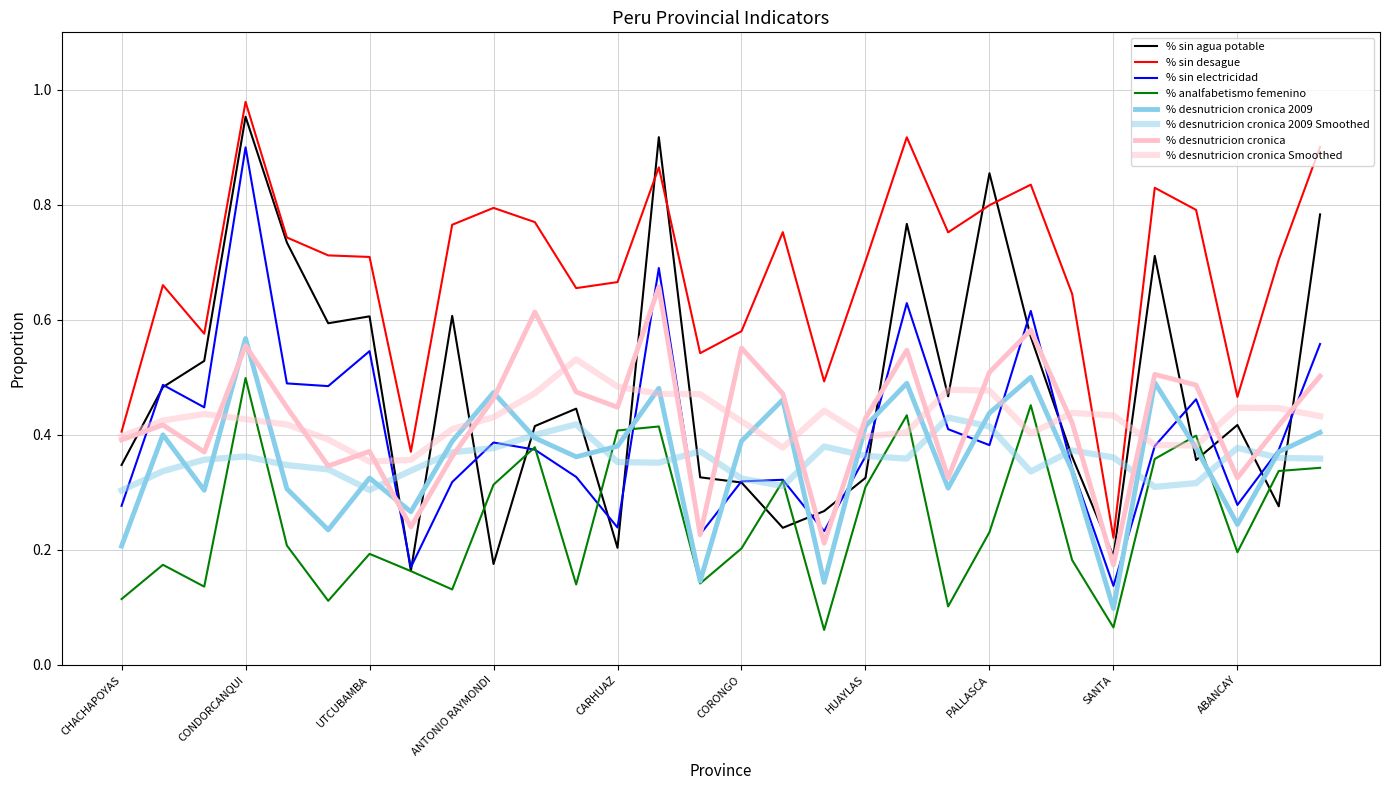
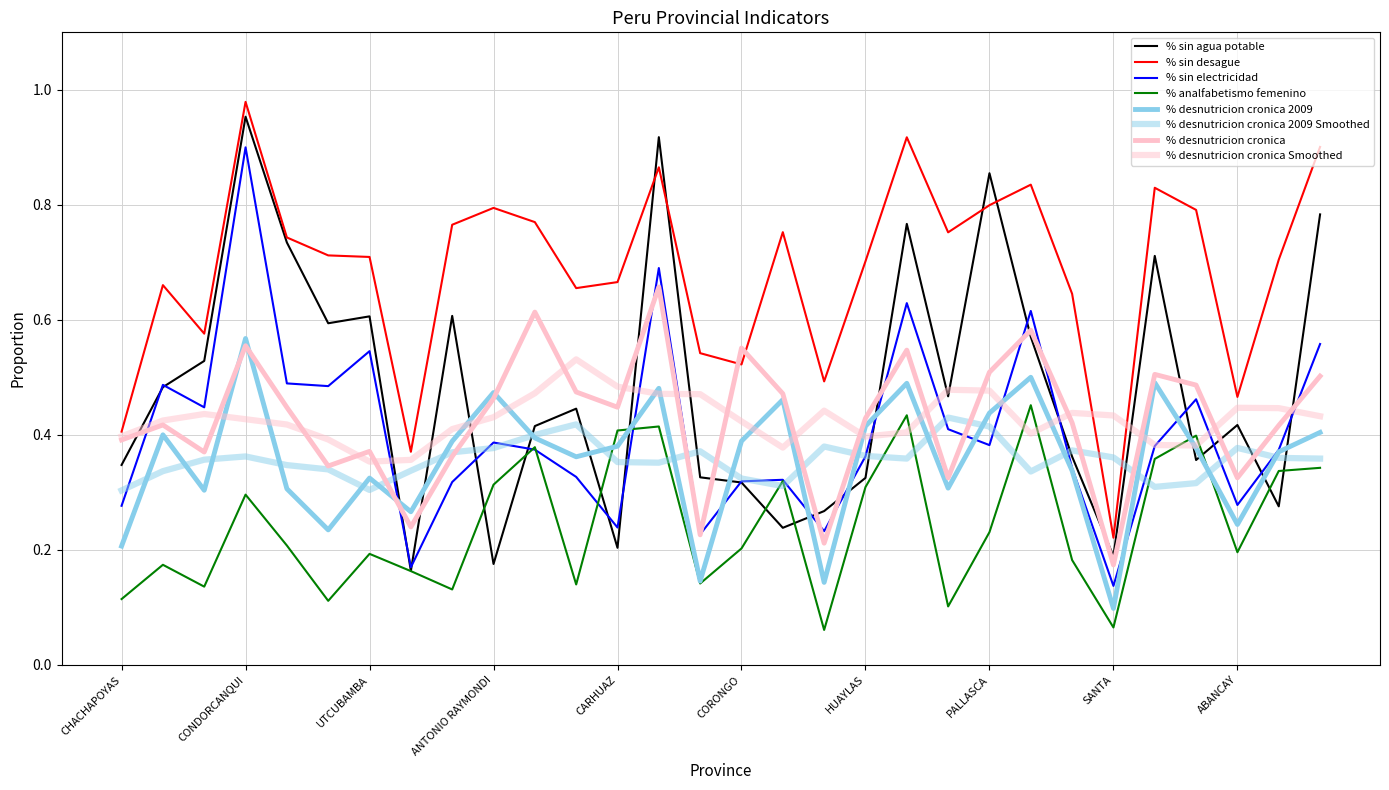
  {
    "% sin agua potable": {
      "CHACHAPOYAS": 0.35,
      "CONDORCANQUI": 0.95,
      "UTCUBAMBA": 0.61,
      "ANTONIO RAYMONDI": 0.18,
      "CARHUAZ": 0.20,
      "HUAYLAS": 0.33,
      "PALLASCA": 0.86,
      "SANTA": 0.19,
      "ABANCAY": 0.42
    },
    "% sin desague": {
      "CHACHAPOYAS": 0.41,
      "CONDORCANQUI": 0.98,
      "UTCUBAMBA": 0.71,
      "ANTONIO RAYMONDI": 0.79,
      "CARHUAZ": 0.67,
-     "CORONGO": 0.58,
+     "CORONGO": 0.52,
      "HUAYLAS": 0.70,
      "PALLASCA": 0.80,
      "SANTA": 0.22,
      "ABANCAY": 0.47
    },
    "% sin electricidad": {
      "CHACHAPOYAS": 0.28,
      "CONDORCANQUI": 0.90,
      "UTCUBAMBA": 0.55,
      "ANTONIO RAYMONDI": 0.39,
      "CARHUAZ": 0.24,
      "PALLASCA": 0.38,
      "SANTA": 0.14,
      "ABANCAY": 0.28
    },
    "% analfabetismo femenino": {
      "CHACHAPOYAS": 0.11,
-     "CONDORCANQUI": 0.50,
+     "CONDORCANQUI": 0.30,
      "UTCUBAMBA": 0.19,
      "ANTONIO RAYMONDI": 0.31,
      "CARHUAZ": 0.41,
      "CORONGO": 0.20,
      "HUAYLAS": 0.31,
      "PALLASCA": 0.23,
      "SANTA": 0.07,
      "ABANCAY": 0.20
    }
  }
